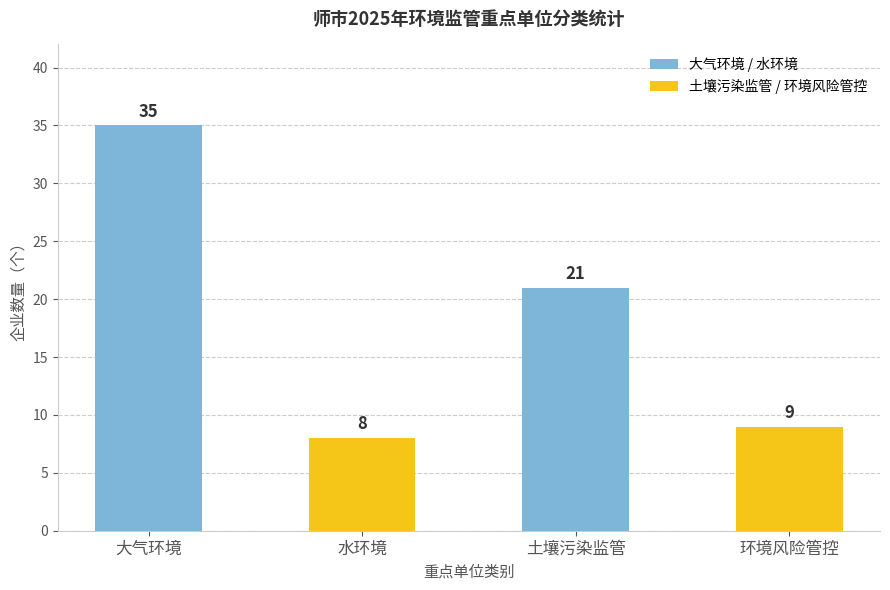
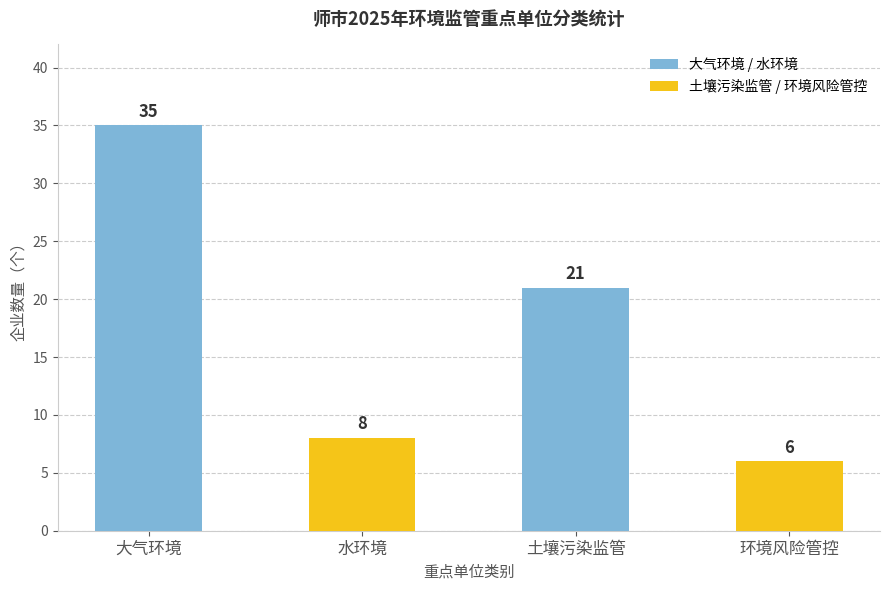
  {
    "大气环境": 35,
    "水环境": 8,
    "土壤污染监管": 21,
-   "环境风险管控": 9
+   "环境风险管控": 6
  }
